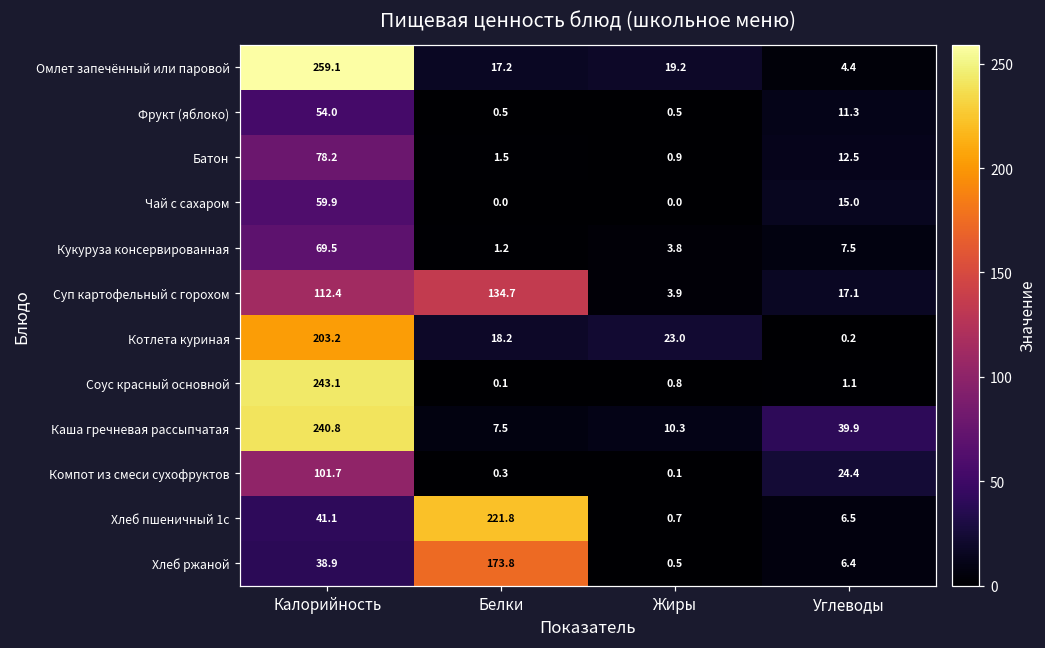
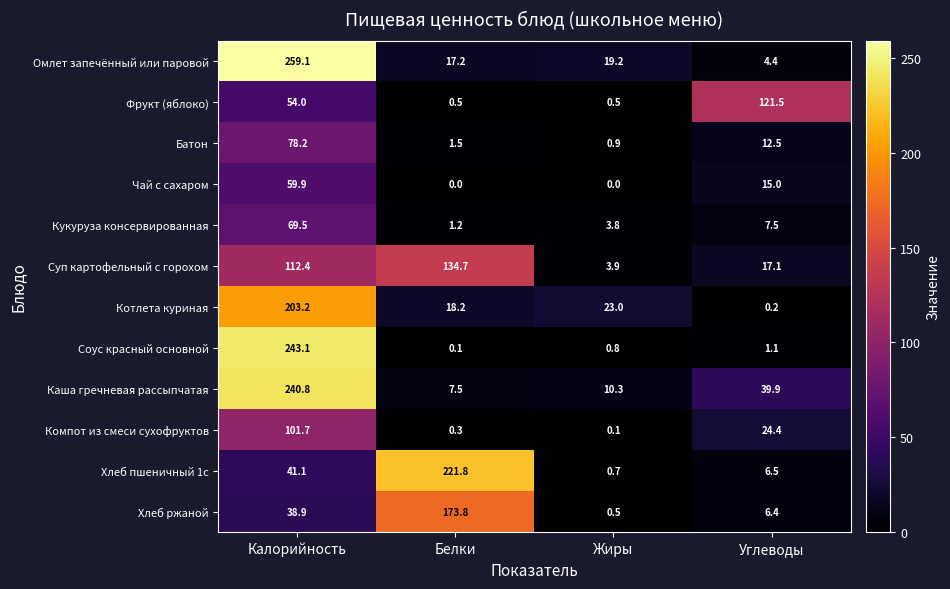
  {
    "Омлет запечённый или паровой": {
      "Калорийность": 259.1,
      "Белки": 17.2,
      "Жиры": 19.2,
      "Углеводы": 4.4
    },
    "Фрукт (яблоко)": {
      "Калорийность": 54.0,
      "Белки": 0.5,
      "Жиры": 0.5,
-     "Углеводы": 11.3
+     "Углеводы": 121.5
    },
    "Батон": {
      "Калорийность": 78.2,
      "Белки": 1.5,
      "Жиры": 0.9,
      "Углеводы": 12.5
    },
    "Чай с сахаром": {
      "Калорийность": 59.9,
      "Белки": 0.0,
      "Жиры": 0.0,
      "Углеводы": 15.0
    },
    "Кукуруза консервированная": {
      "Калорийность": 69.5,
      "Белки": 1.2,
      "Жиры": 3.8,
      "Углеводы": 7.5
    },
    "Суп картофельный с горохом": {
      "Калорийность": 112.4,
      "Белки": 134.7,
      "Жиры": 3.9,
      "Углеводы": 17.1
    },
    "Котлета куриная": {
      "Калорийность": 203.2,
      "Белки": 18.2,
      "Жиры": 23.0,
      "Углеводы": 0.2
    },
    "Соус красный основной": {
      "Калорийность": 243.1,
      "Белки": 0.1,
      "Жиры": 0.8,
      "Углеводы": 1.1
    },
    "Каша гречневая рассыпчатая": {
      "Калорийность": 240.8,
      "Белки": 7.5,
      "Жиры": 10.3,
      "Углеводы": 39.9
    },
    "Компот из смеси сухофруктов": {
      "Калорийность": 101.7,
      "Белки": 0.3,
      "Жиры": 0.1,
      "Углеводы": 24.4
    },
    "Хлеб пшеничный 1с": {
      "Калорийность": 41.1,
      "Белки": 221.8,
      "Жиры": 0.7,
      "Углеводы": 6.5
    },
    "Хлеб ржаной": {
      "Калорийность": 38.9,
      "Белки": 173.8,
      "Жиры": 0.5,
      "Углеводы": 6.4
    }
  }
